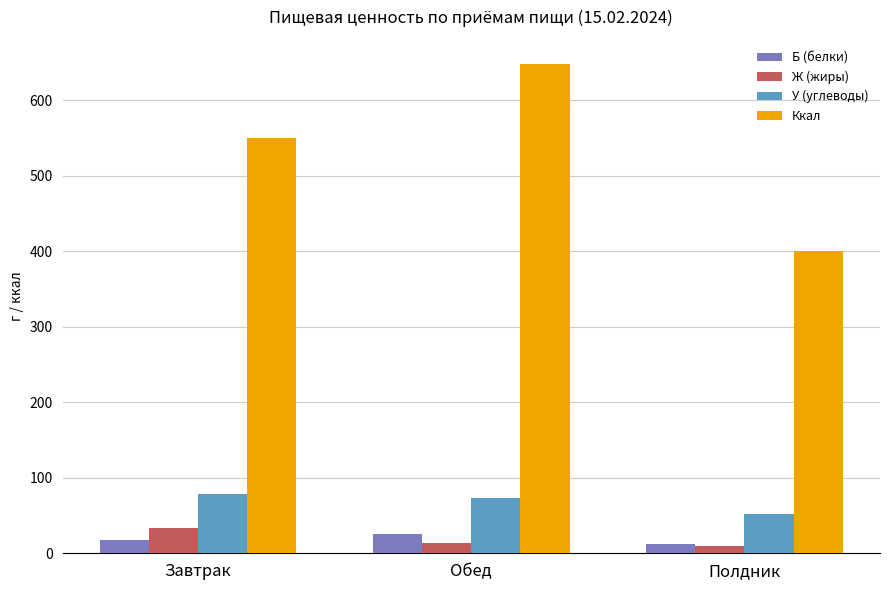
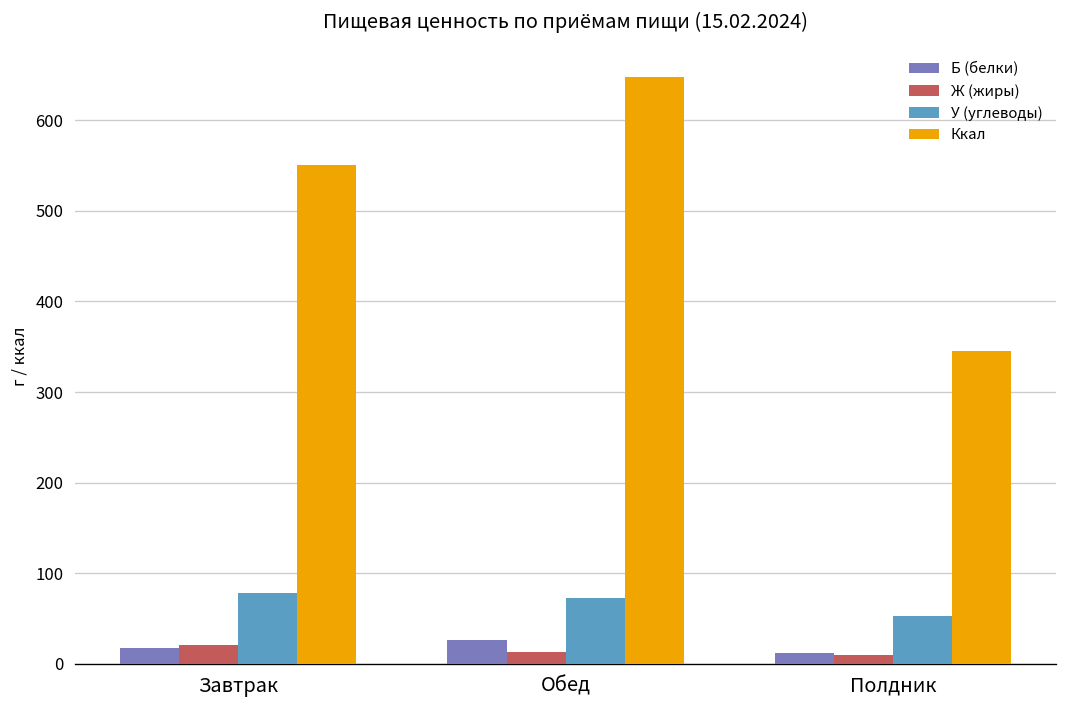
  {
    "Ж (жиры)": {
-     "Завтрак": 30,
+     "Завтрак": 20,
      "Обед": 10,
      "Полдник": 10
    },
    "Ккал": {
      "Завтрак": 550,
      "Обед": 650,
-     "Полдник": 400
+     "Полдник": 350
    }
  }
